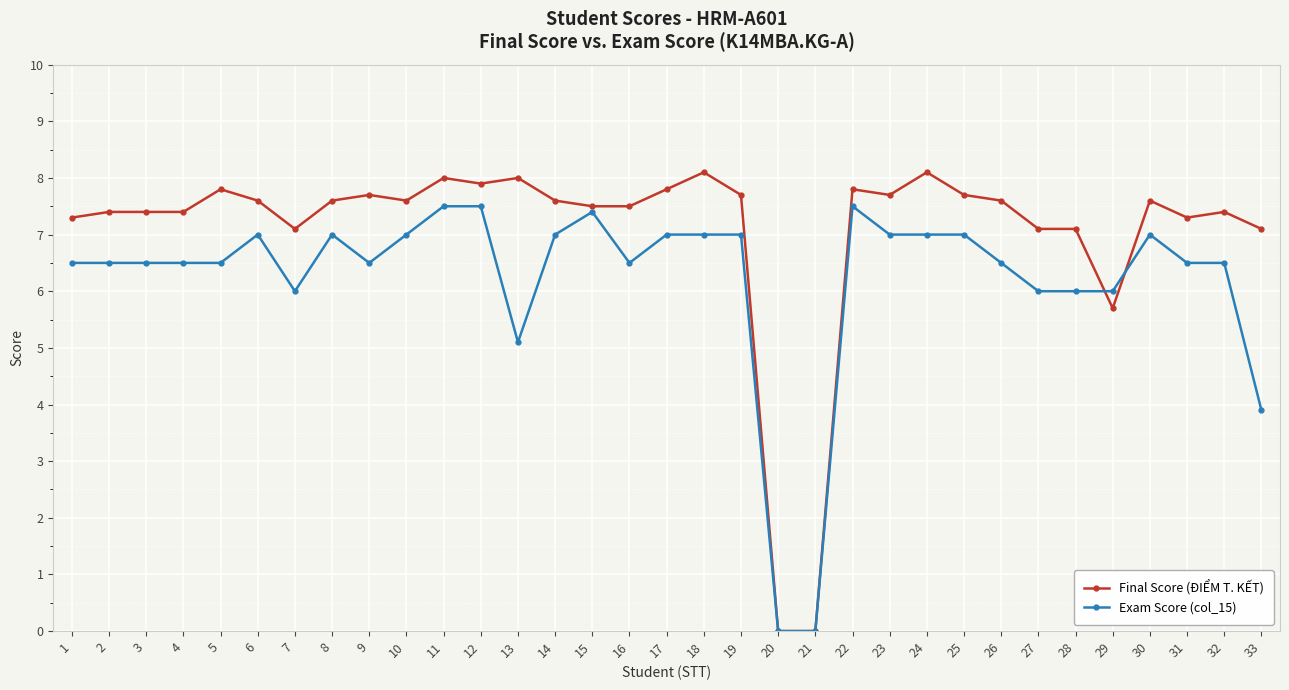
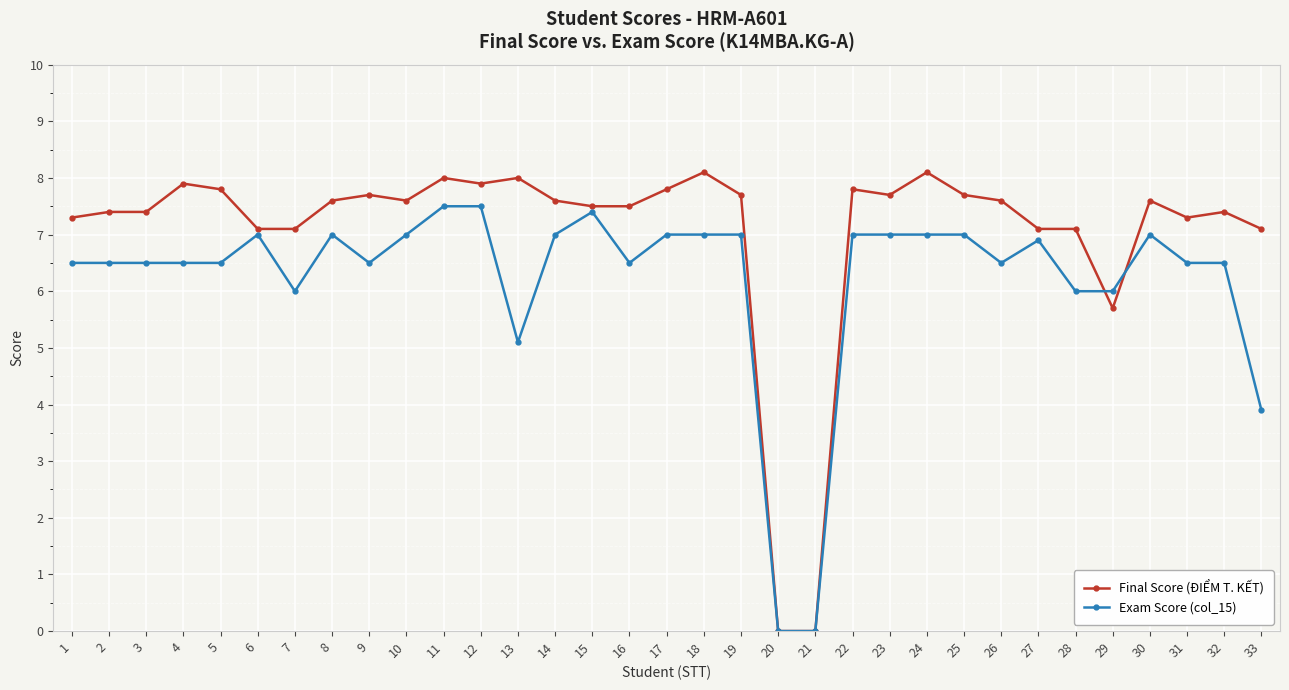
  {
    "Final Score (ĐIỂM T. KẾT)": {
      "1": 7.3,
      "2": 7.4,
      "3": 7.4,
-     "4": 7.4,
+     "4": 7.9,
      "5": 7.8,
-     "6": 7.6,
+     "6": 7.1,
      "7": 7.1,
      "8": 7.6,
      "9": 7.7,
      "10": 7.6,
      "11": 8.0,
      "12": 7.9,
      "13": 8.0,
      "14": 7.6,
      "15": 7.5,
      "16": 7.5,
      "17": 7.8,
      "18": 8.1,
      "19": 7.7,
      "22": 7.8,
      "23": 7.7,
      "24": 8.1,
      "25": 7.7,
      "26": 7.6,
      "27": 7.1,
      "28": 7.1,
      "29": 5.7,
      "30": 7.6,
      "31": 7.3,
      "32": 7.4,
      "33": 7.1
    },
    "Exam Score (col_15)": {
      "1": 6.5,
      "2": 6.5,
      "3": 6.5,
      "4": 6.5,
      "5": 6.5,
      "6": 7.0,
      "7": 6.0,
      "8": 7.0,
      "9": 6.5,
      "10": 7.0,
      "11": 7.5,
      "12": 7.5,
      "13": 5.1,
      "14": 7.0,
      "15": 7.4,
      "16": 6.5,
      "17": 7.0,
      "18": 7.0,
      "19": 7.0,
-     "22": 7.5,
+     "22": 7.0,
      "23": 7.0,
      "24": 7.0,
      "25": 7.0,
      "26": 6.5,
-     "27": 6.0,
+     "27": 6.9,
      "28": 6.0,
      "29": 6.0,
      "30": 7.0,
      "31": 6.5,
      "32": 6.5,
      "33": 3.9
    }
  }
